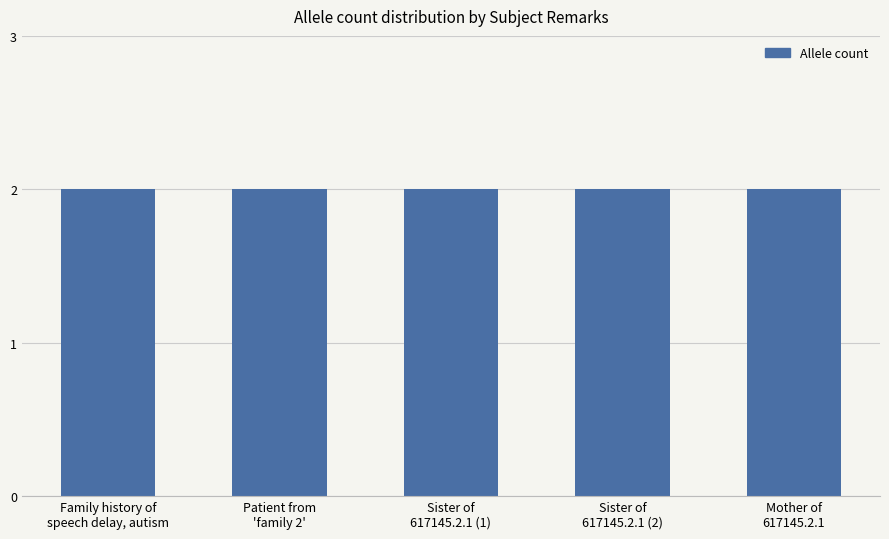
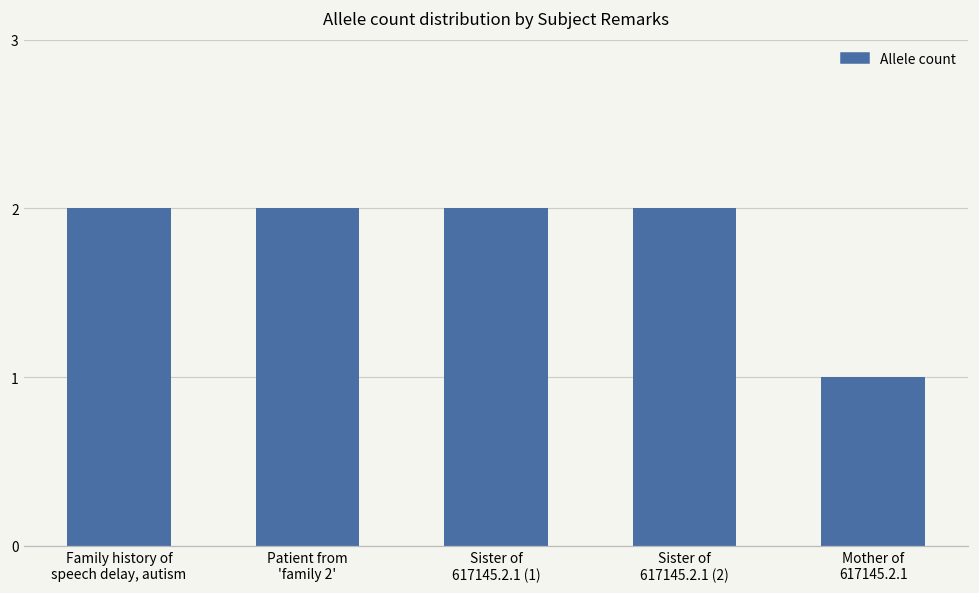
  {
    "Family history of speech delay, autism": 2,
    "Patient from 'family 2'": 2,
    "Sister of 617145.2.1 (1)": 2,
    "Sister of 617145.2.1 (2)": 2,
-   "Mother of 617145.2.1": 2
+   "Mother of 617145.2.1": 1
  }
